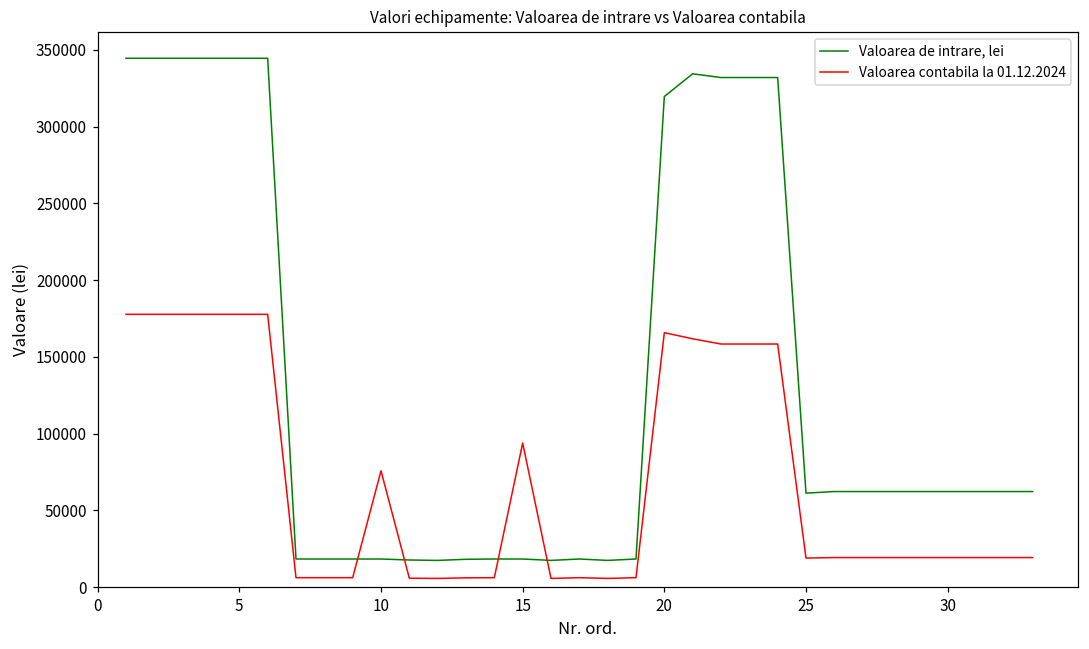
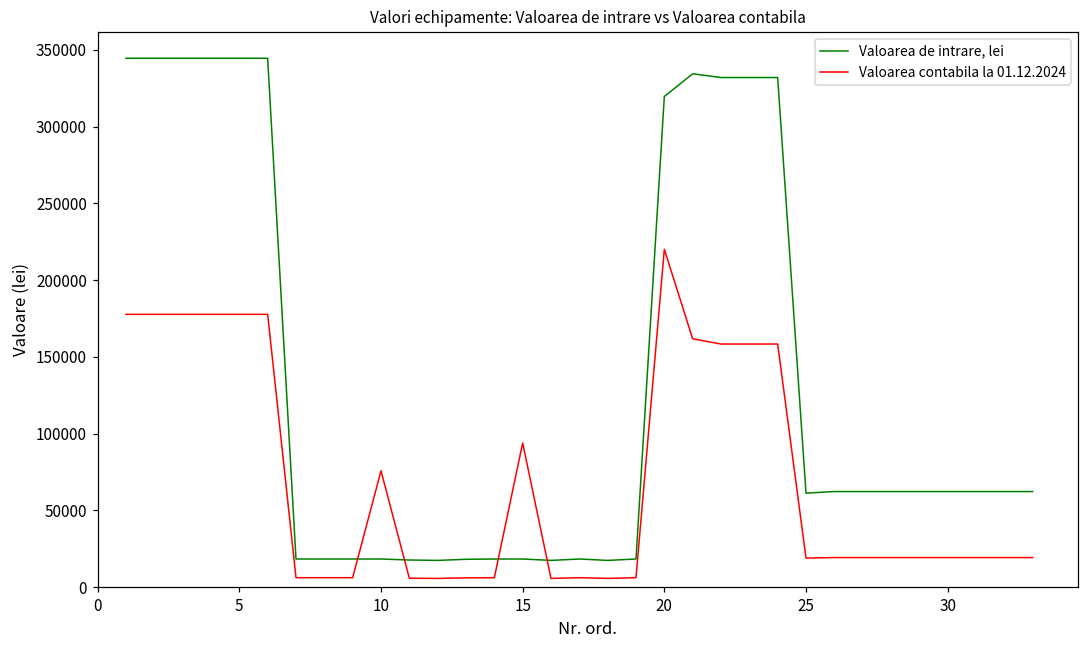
  {
    "Valoarea de intrare, lei": {
      "5": 345000,
      "10": 18000,
      "15": 18000,
      "20": 320000,
      "25": 61000,
      "30": 62000
    },
    "Valoarea contabila la 01.12.2024": {
      "5": 178000,
      "10": 76000,
      "15": 94000,
-     "20": 166000,
+     "20": 220000,
      "25": 19000,
      "30": 19000
    }
  }
